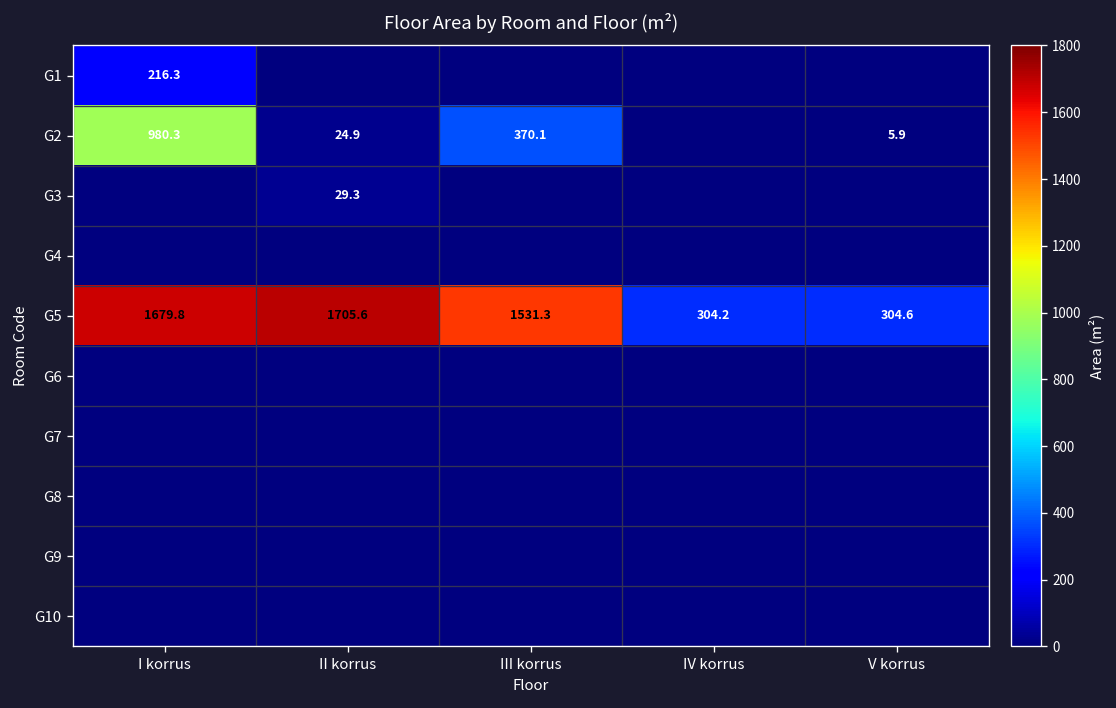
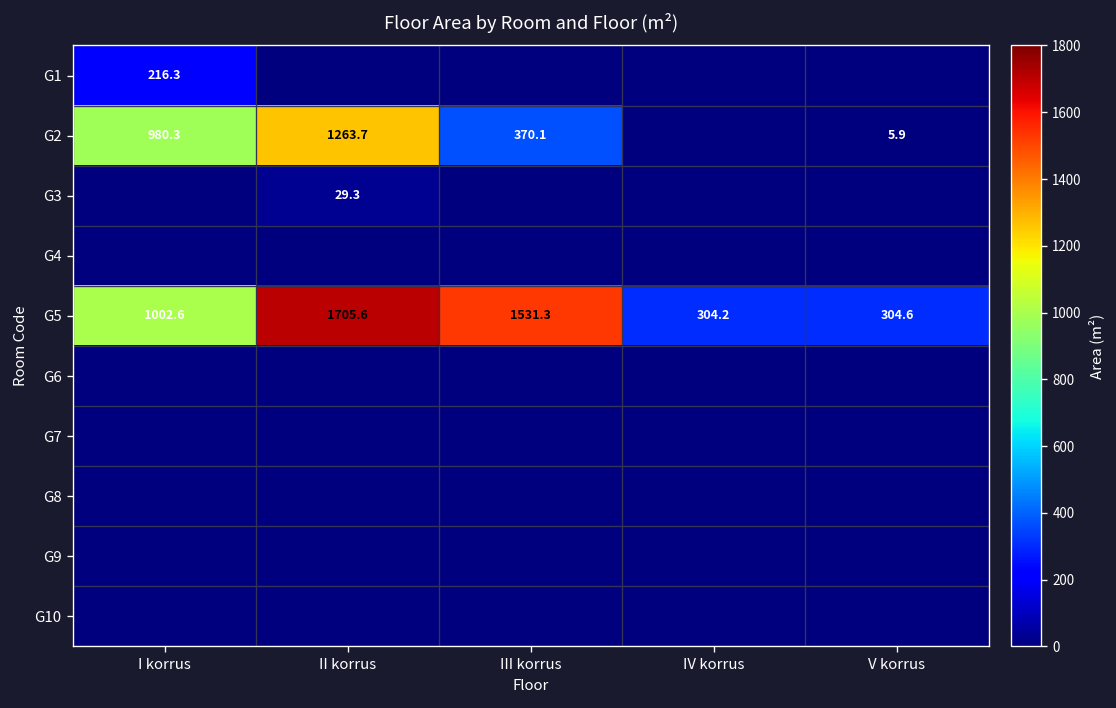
  {
    "G1": {
      "I korrus": 216.3
    },
    "G2": {
      "I korrus": 980.3,
-     "II korrus": 24.9,
+     "II korrus": 1263.7,
      "III korrus": 370.1,
      "V korrus": 5.9
    },
    "G3": {
      "II korrus": 29.3
    },
    "G5": {
-     "I korrus": 1679.8,
+     "I korrus": 1002.6,
      "II korrus": 1705.6,
      "III korrus": 1531.3,
      "IV korrus": 304.2,
      "V korrus": 304.6
    }
  }
